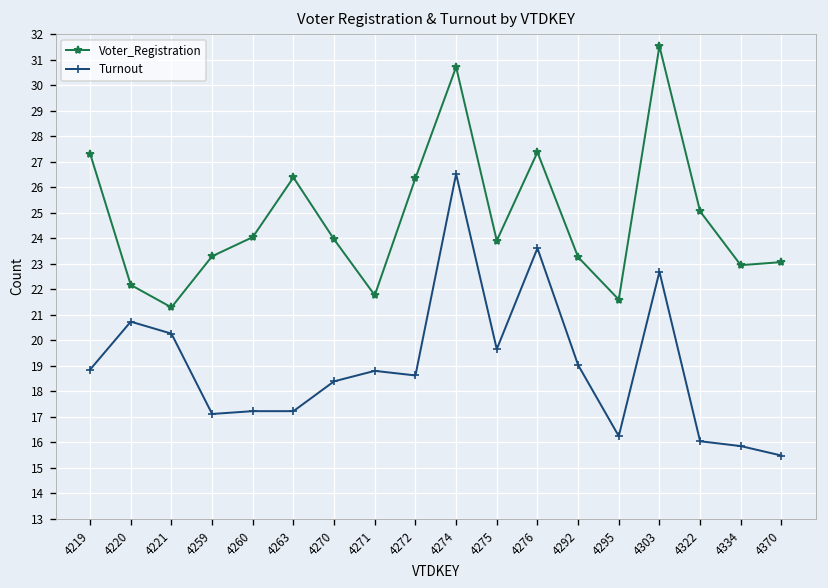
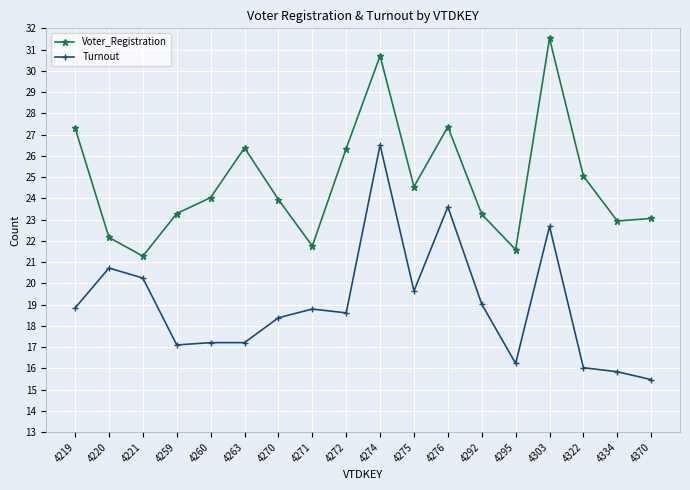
  {
    "Voter_Registration": {
      "4219": 27.3,
      "4220": 22.2,
      "4221": 21.3,
      "4259": 23.3,
      "4260": 24.0,
      "4263": 26.4,
      "4270": 23.9,
      "4271": 21.8,
      "4272": 26.3,
      "4274": 30.7,
-     "4275": 23.9,
+     "4275": 24.6,
      "4276": 27.4,
      "4292": 23.3,
      "4295": 21.6,
      "4303": 31.5,
      "4322": 25.0,
      "4334": 22.9,
      "4370": 23.1
    },
    "Turnout": {
      "4219": 18.8,
      "4220": 20.7,
      "4221": 20.3,
      "4259": 17.1,
      "4260": 17.2,
      "4263": 17.2,
      "4270": 18.4,
      "4271": 18.8,
      "4272": 18.6,
      "4274": 26.5,
      "4275": 19.6,
      "4276": 23.6,
      "4292": 19.0,
      "4295": 16.2,
      "4303": 22.7,
      "4322": 16.0,
      "4334": 15.8,
      "4370": 15.5
    }
  }
